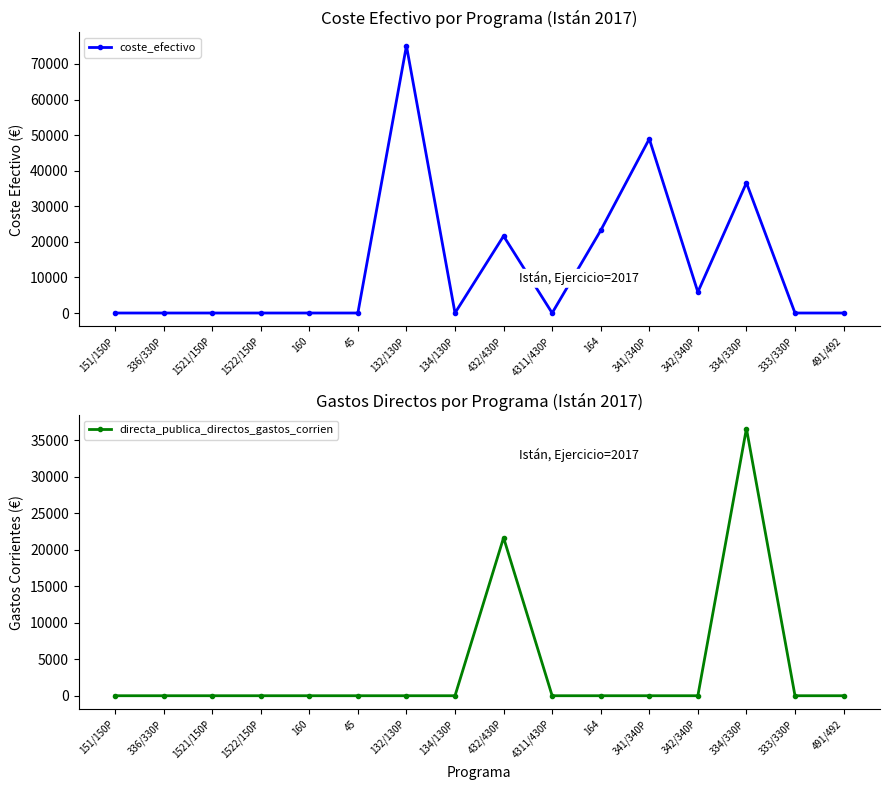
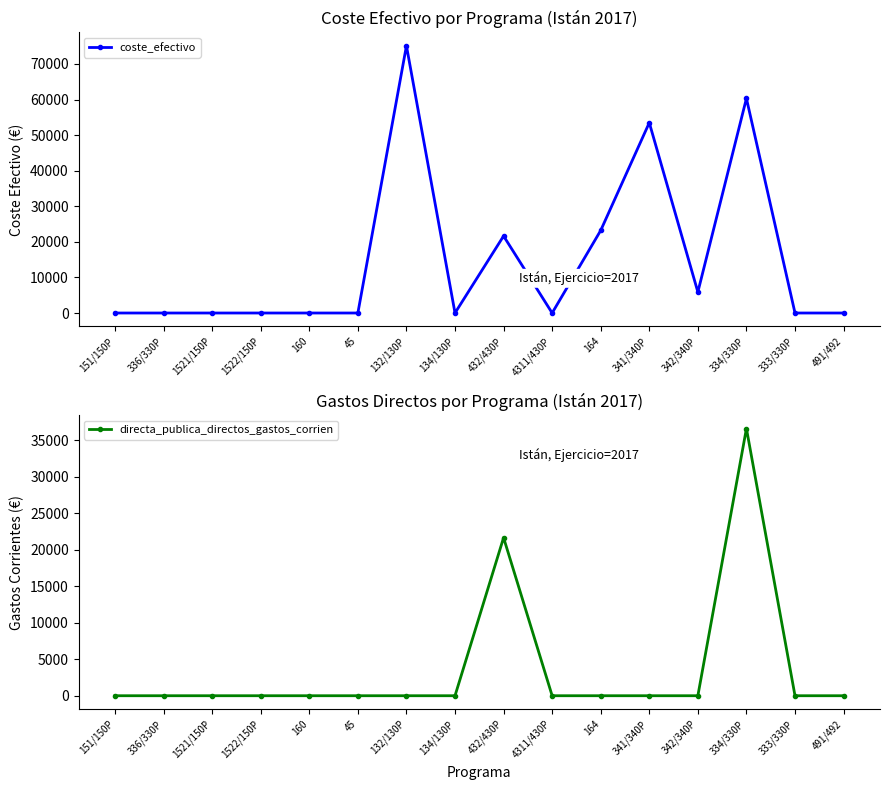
  {
    "Coste Efectivo por Programa (Istán 2017)": {
      "151/150P": 0,
      "336/330P": 0,
      "1521/150P": 0,
      "1522/150P": 0,
      "160": 0,
      "45": 0,
      "132/130P": 75000,
      "134/130P": 0,
      "432/430P": 22000,
      "4311/430P": 0,
      "164": 23000,
-     "341/340P": 49000,
+     "341/340P": 53000,
      "342/340P": 6000,
-     "334/330P": 37000,
+     "334/330P": 60000,
      "333/330P": 0,
      "491/492": 0
    },
    "Gastos Directos por Programa (Istán 2017)": {
      "151/150P": 0,
      "336/330P": 0,
      "1521/150P": 0,
      "1522/150P": 0,
      "160": 0,
      "45": 0,
      "132/130P": 0,
      "134/130P": 0,
      "432/430P": 22000,
      "4311/430P": 0,
      "164": 0,
      "341/340P": 0,
      "342/340P": 0,
      "334/330P": 37000,
      "333/330P": 0,
      "491/492": 0
    }
  }
